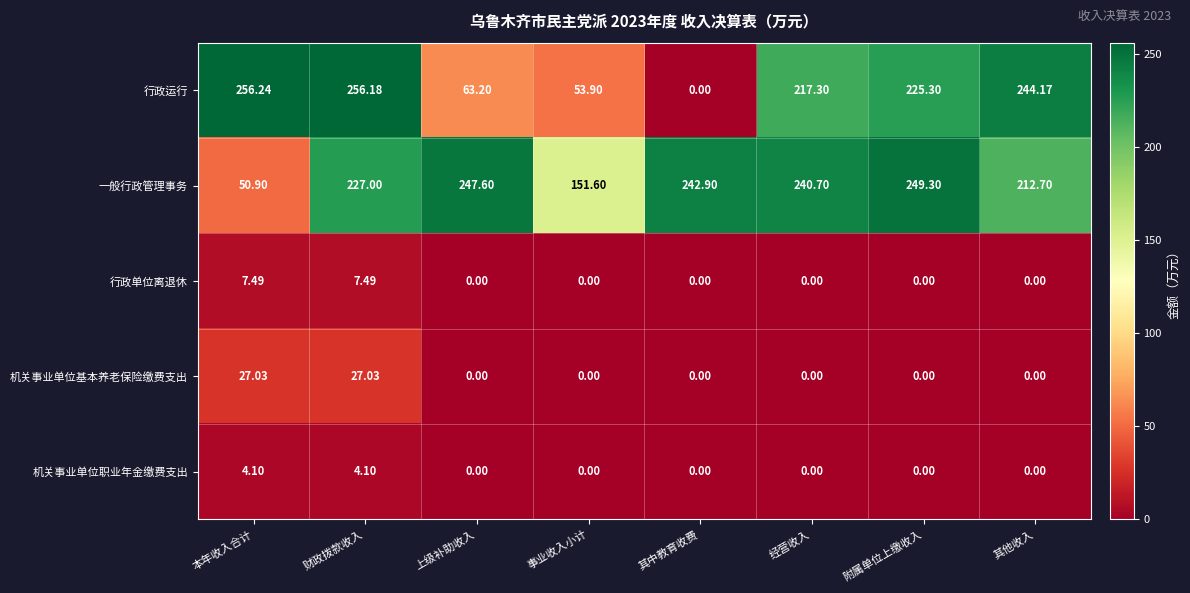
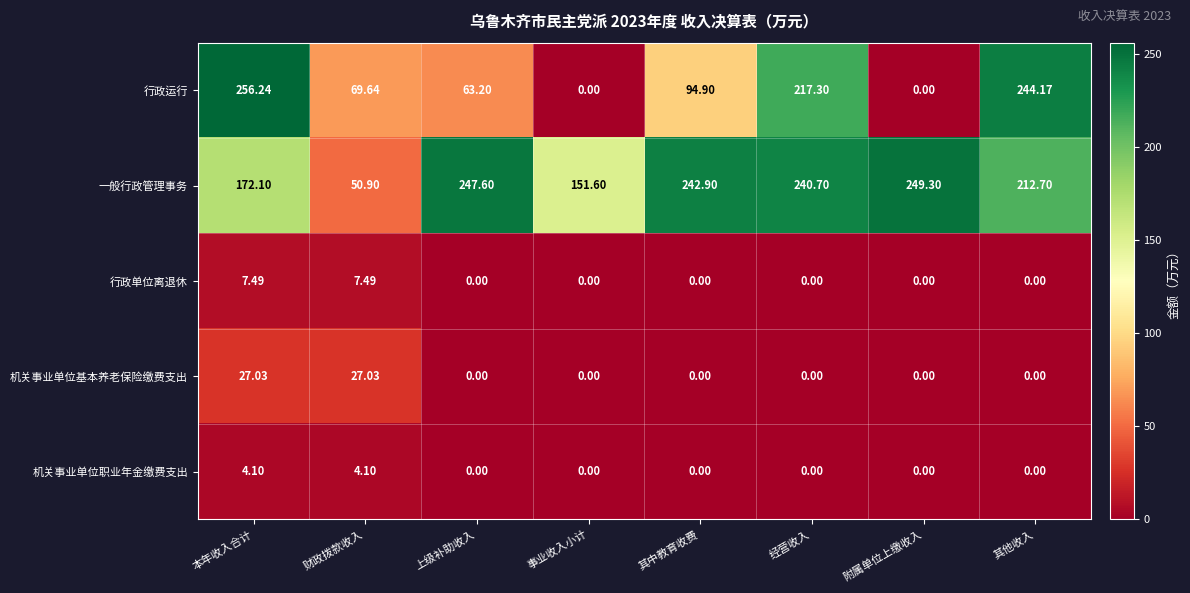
  {
    "行政运行": {
      "本年收入合计": 256.24,
-     "财政拨款收入": 256.18,
+     "财政拨款收入": 69.64,
      "上级补助收入": 63.20,
-     "事业收入小计": 53.90,
-     "其中教育收费": 0.00,
+     "事业收入小计": 0.00,
+     "其中教育收费": 94.90,
      "经营收入": 217.30,
-     "附属单位上缴收入": 225.30,
+     "附属单位上缴收入": 0.00,
      "其他收入": 244.17
    },
    "一般行政管理事务": {
-     "本年收入合计": 50.90,
-     "财政拨款收入": 227.00,
+     "本年收入合计": 172.10,
+     "财政拨款收入": 50.90,
      "上级补助收入": 247.60,
      "事业收入小计": 151.60,
      "其中教育收费": 242.90,
      "经营收入": 240.70,
      "附属单位上缴收入": 249.30,
      "其他收入": 212.70
    },
    "行政单位离退休": {
      "本年收入合计": 7.49,
      "财政拨款收入": 7.49,
      "上级补助收入": 0.00,
      "事业收入小计": 0.00,
      "其中教育收费": 0.00,
      "经营收入": 0.00,
      "附属单位上缴收入": 0.00,
      "其他收入": 0.00
    },
    "机关事业单位基本养老保险缴费支出": {
      "本年收入合计": 27.03,
      "财政拨款收入": 27.03,
      "上级补助收入": 0.00,
      "事业收入小计": 0.00,
      "其中教育收费": 0.00,
      "经营收入": 0.00,
      "附属单位上缴收入": 0.00,
      "其他收入": 0.00
    },
    "机关事业单位职业年金缴费支出": {
      "本年收入合计": 4.10,
      "财政拨款收入": 4.10,
      "上级补助收入": 0.00,
      "事业收入小计": 0.00,
      "其中教育收费": 0.00,
      "经营收入": 0.00,
      "附属单位上缴收入": 0.00,
      "其他收入": 0.00
    }
  }
